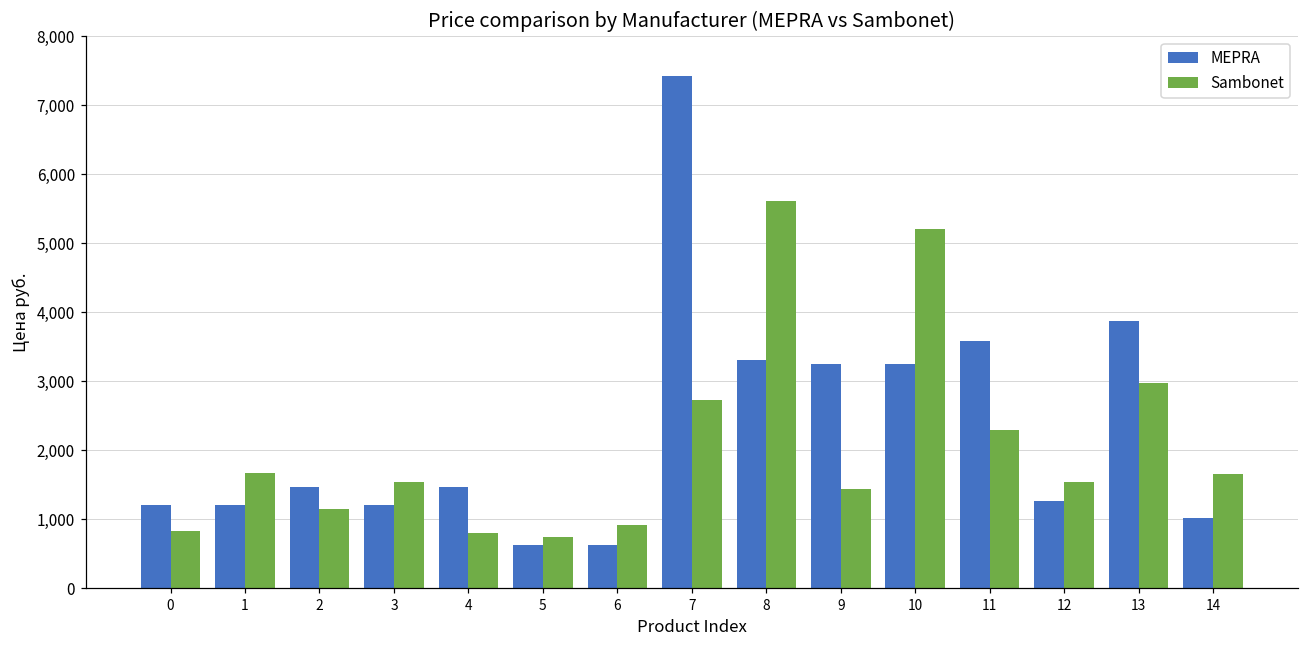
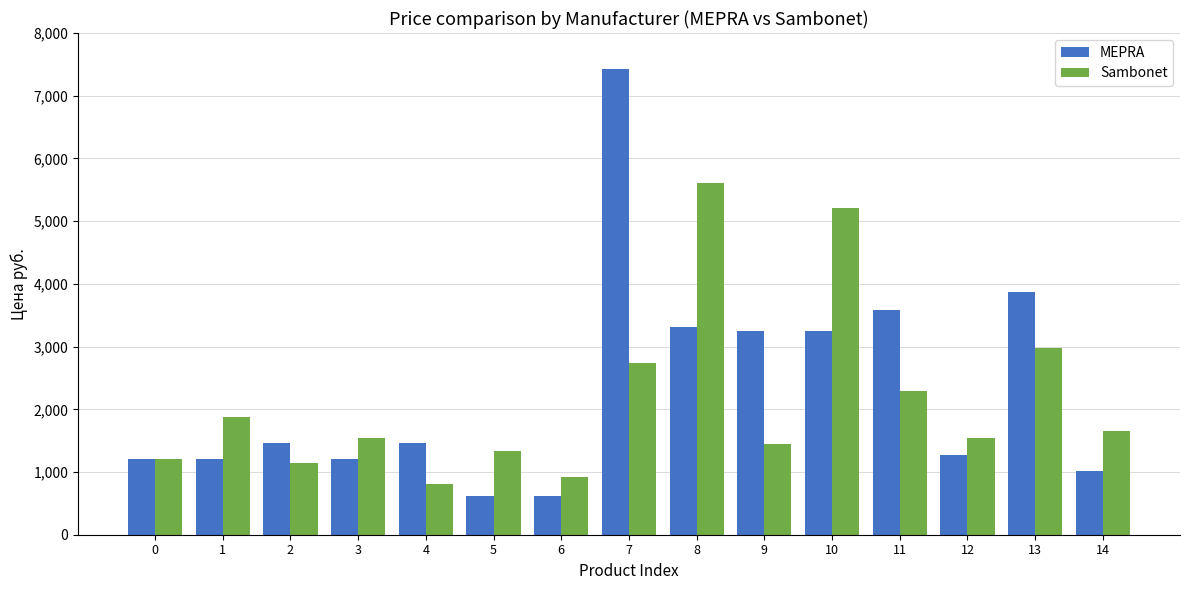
  {
    "MEPRA": {
      "0": "1,200",
      "1": "1,200",
      "2": "1,500",
      "3": "1,200",
      "4": "1,500",
      "5": "600",
      "6": "600",
      "7": "7,400",
      "8": "3,300",
      "9": "3,200",
      "10": "3,200",
      "11": "3,600",
      "12": "1,300",
      "13": "3,900",
      "14": "1,000"
    },
    "Sambonet": {
-     "0": "800",
-     "1": "1,700",
+     "0": "1,200",
+     "1": "1,900",
      "2": "1,100",
      "3": "1,500",
      "4": "800",
-     "5": "700",
+     "5": "1,300",
      "6": "900",
      "7": "2,700",
      "8": "5,600",
      "9": "1,400",
      "10": "5,200",
      "11": "2,300",
      "12": "1,500",
      "13": "3,000",
      "14": "1,700"
    }
  }
